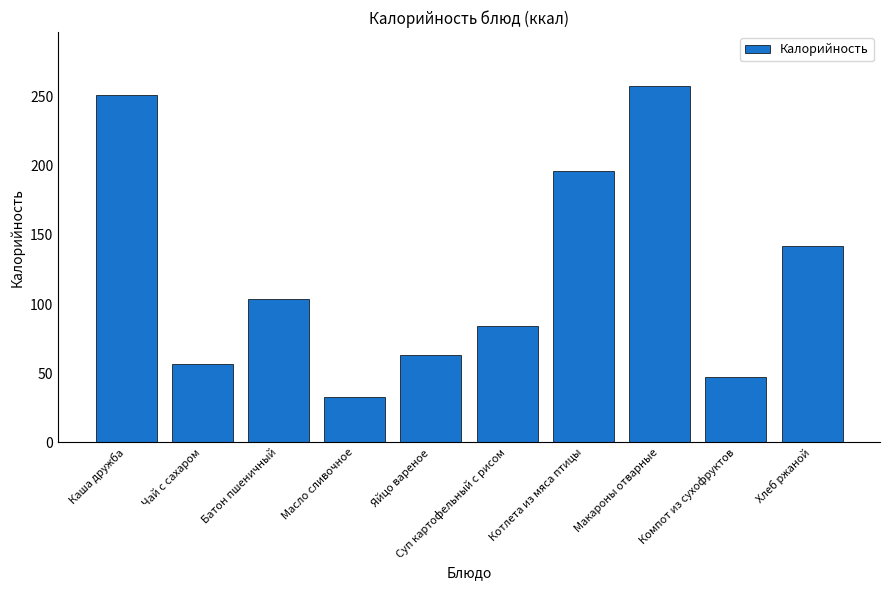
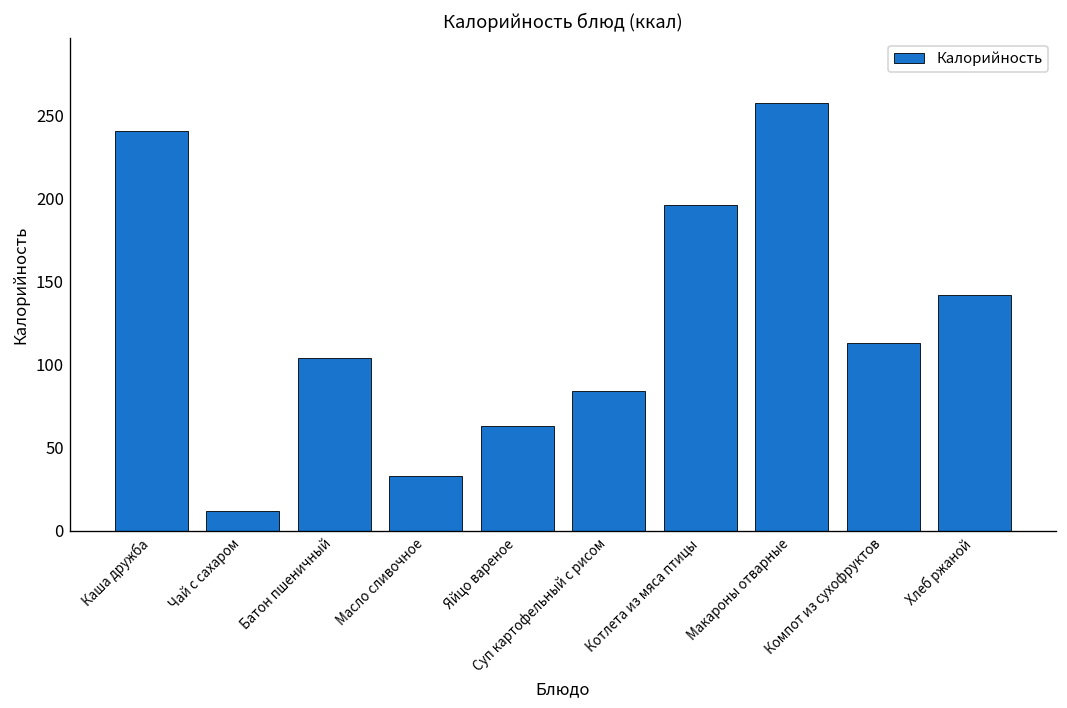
  {
-   "Каша дружба": 251,
-   "Чай с сахаром": 57,
+   "Каша дружба": 241,
+   "Чай с сахаром": 12,
    "Батон пшеничный": 104,
    "Масло сливочное": 33,
    "Яйцо вареное": 63,
    "Суп картофельный с рисом": 84,
    "Котлета из мяса птицы": 196,
    "Макароны отварные": 258,
-   "Компот из сухофруктов": 47,
+   "Компот из сухофруктов": 113,
    "Хлеб ржаной": 142
  }
